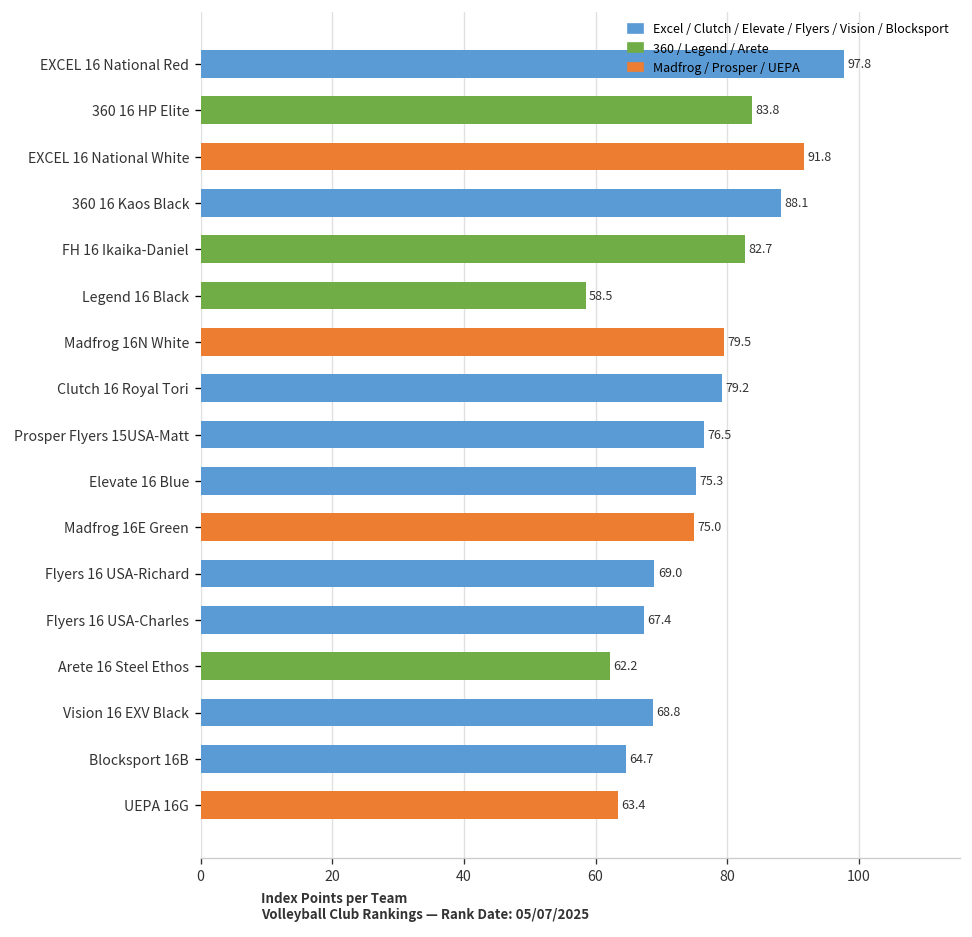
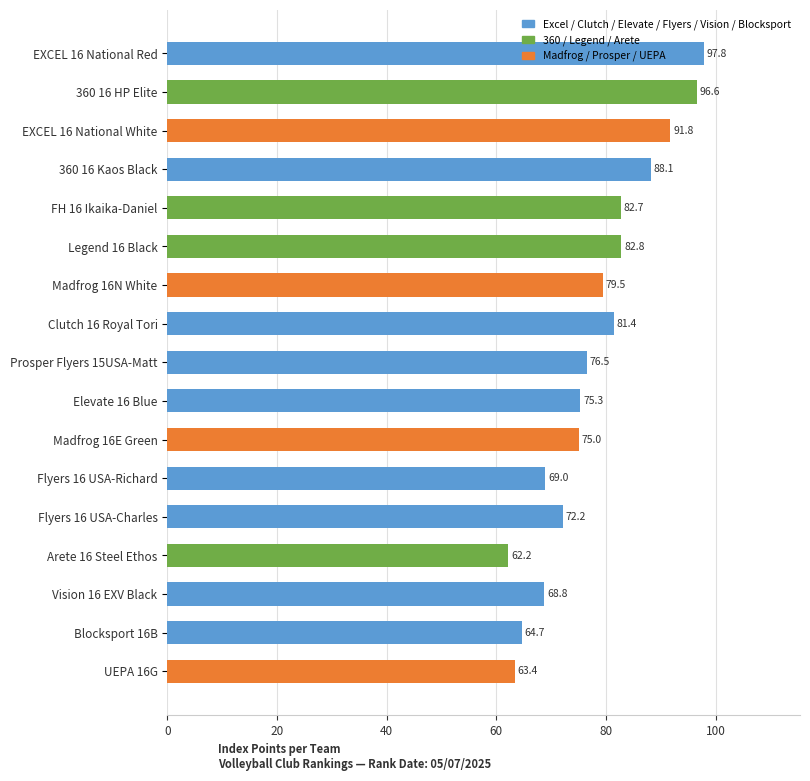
  {
    "EXCEL 16 National Red": 97.8,
-   "360 16 HP Elite": 83.8,
+   "360 16 HP Elite": 96.6,
    "EXCEL 16 National White": 91.8,
    "360 16 Kaos Black": 88.1,
    "FH 16 Ikaika-Daniel": 82.7,
-   "Legend 16 Black": 58.5,
+   "Legend 16 Black": 82.8,
    "Madfrog 16N White": 79.5,
-   "Clutch 16 Royal Tori": 79.2,
+   "Clutch 16 Royal Tori": 81.4,
    "Prosper Flyers 15USA-Matt": 76.5,
    "Elevate 16 Blue": 75.3,
    "Madfrog 16E Green": 75.0,
    "Flyers 16 USA-Richard": 69.0,
-   "Flyers 16 USA-Charles": 67.4,
+   "Flyers 16 USA-Charles": 72.2,
    "Arete 16 Steel Ethos": 62.2,
    "Vision 16 EXV Black": 68.8,
    "Blocksport 16B": 64.7,
    "UEPA 16G": 63.4
  }
